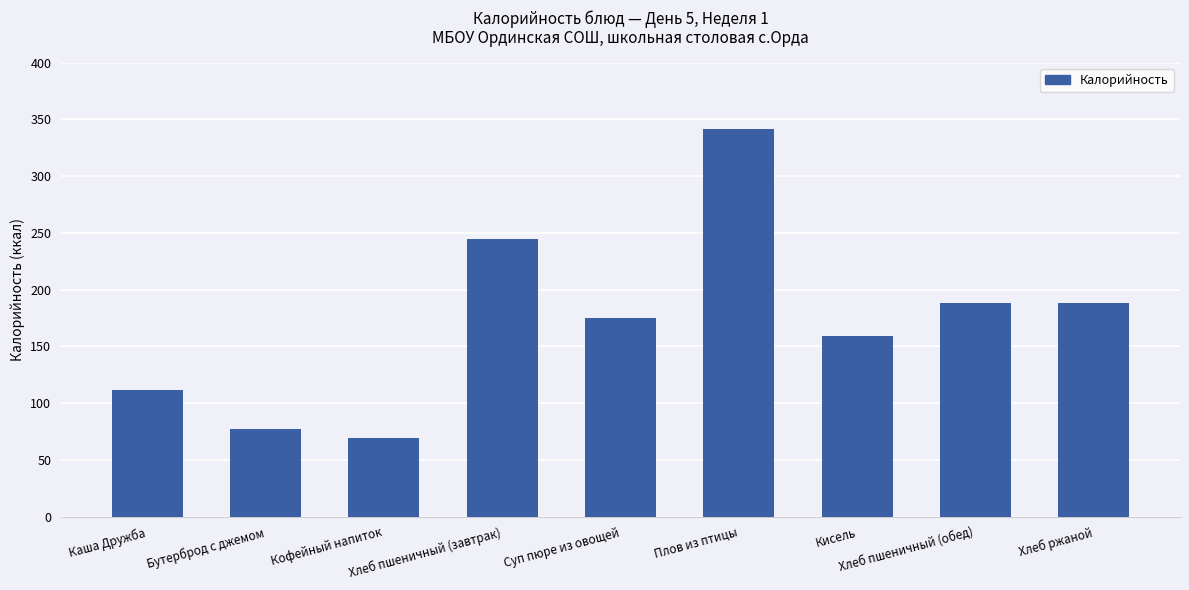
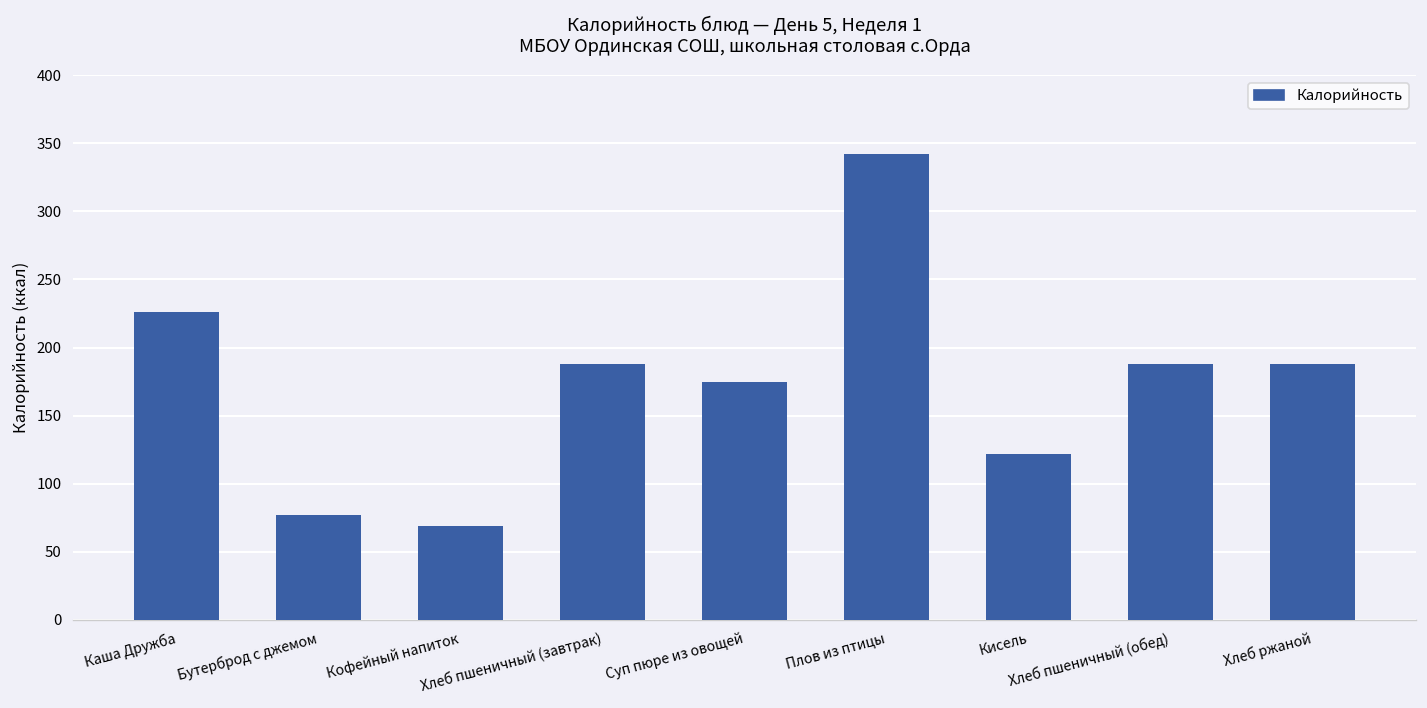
  {
-   "Каша Дружба": 111,
+   "Каша Дружба": 226,
    "Бутерброд с джемом": 77,
    "Кофейный напиток": 69,
-   "Хлеб пшеничный (завтрак)": 244,
+   "Хлеб пшеничный (завтрак)": 188,
    "Суп пюре из овощей": 175,
    "Плов из птицы": 342,
-   "Кисель": 159,
+   "Кисель": 122,
    "Хлеб пшеничный (обед)": 188,
    "Хлеб ржаной": 188
  }
